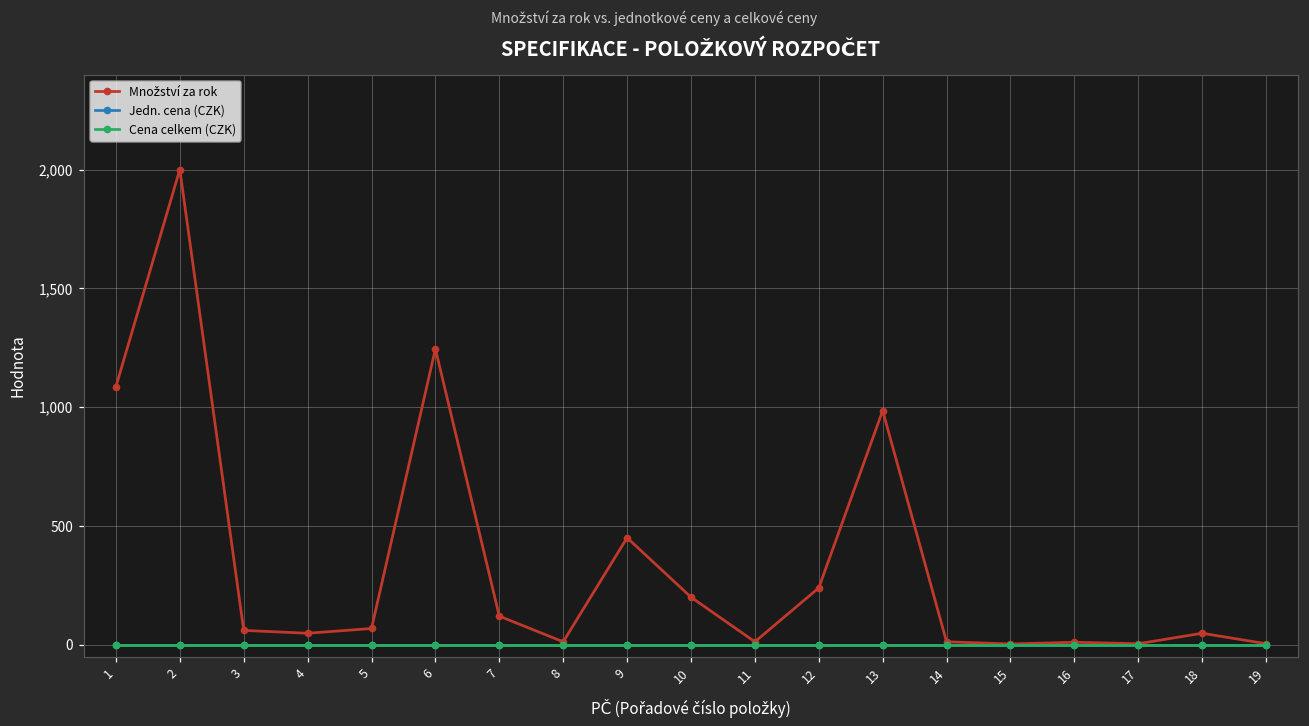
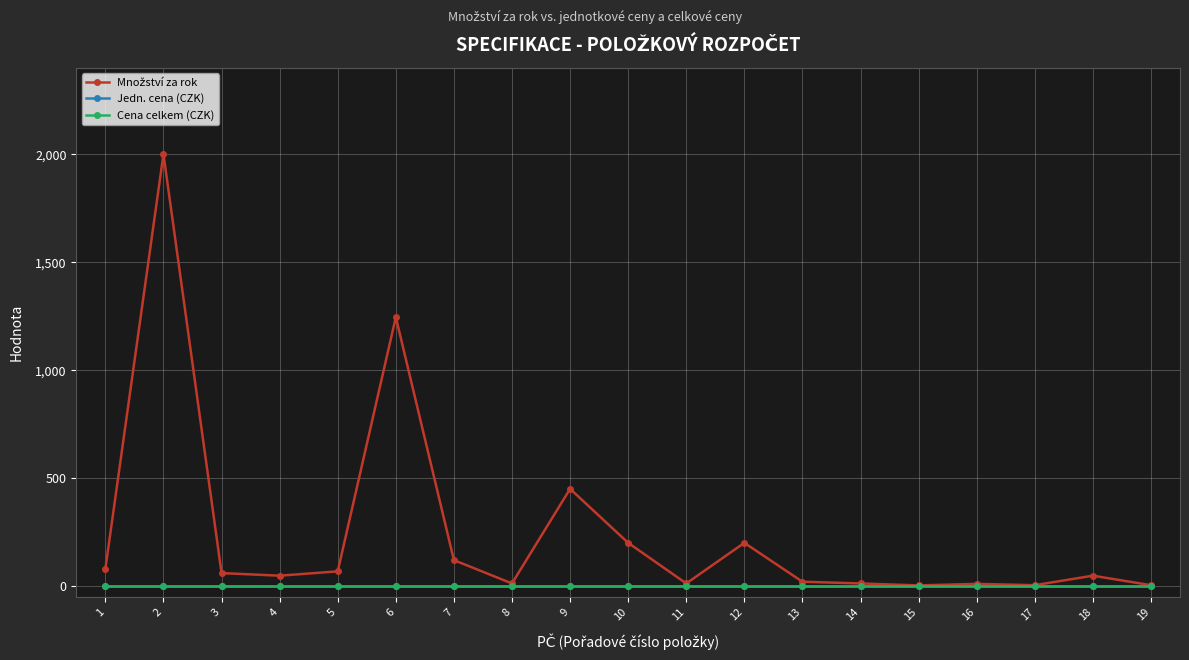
  {
    "Množství za rok": {
-     "1": "1,090",
+     "1": "80",
      "2": "2,000",
      "3": "60",
      "4": "50",
      "5": "70",
      "6": "1,250",
      "7": "120",
      "8": "10",
      "9": "450",
      "10": "200",
      "11": "10",
-     "12": "240",
-     "13": "990",
+     "12": "200",
+     "13": "20",
      "14": "10",
      "18": "50"
    },
    "Cena celkem (CZK)": {
      "1": "0",
      "2": "0",
      "3": "0",
      "4": "0",
      "5": "0",
      "6": "0",
      "7": "0",
      "8": "0",
      "9": "0",
      "10": "0",
      "11": "0",
      "12": "0",
      "13": "0",
      "14": "0",
      "18": "0"
    }
  }
